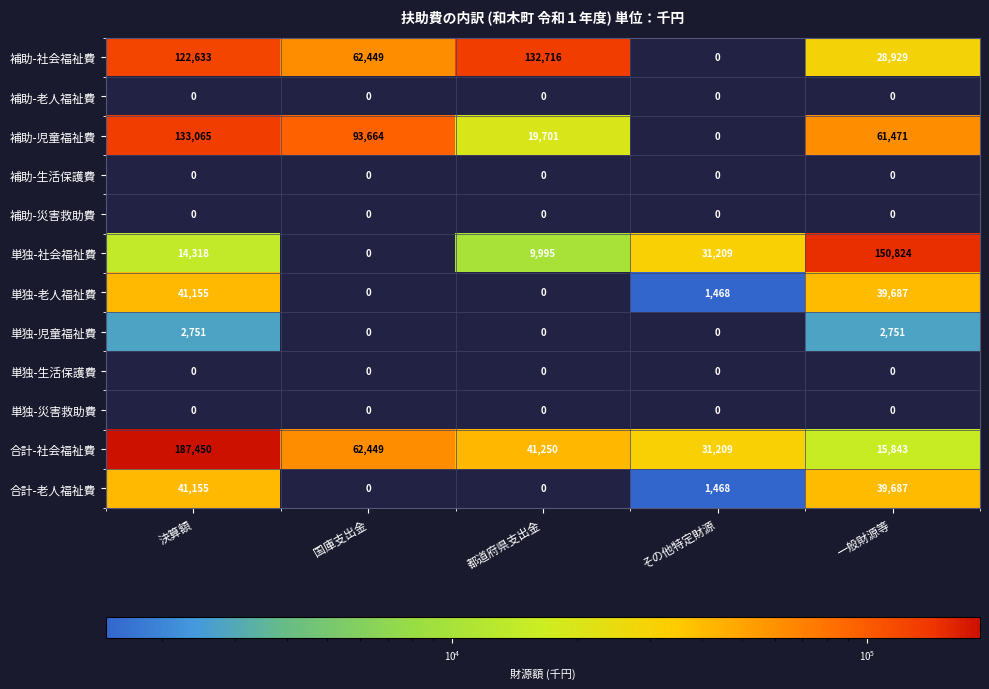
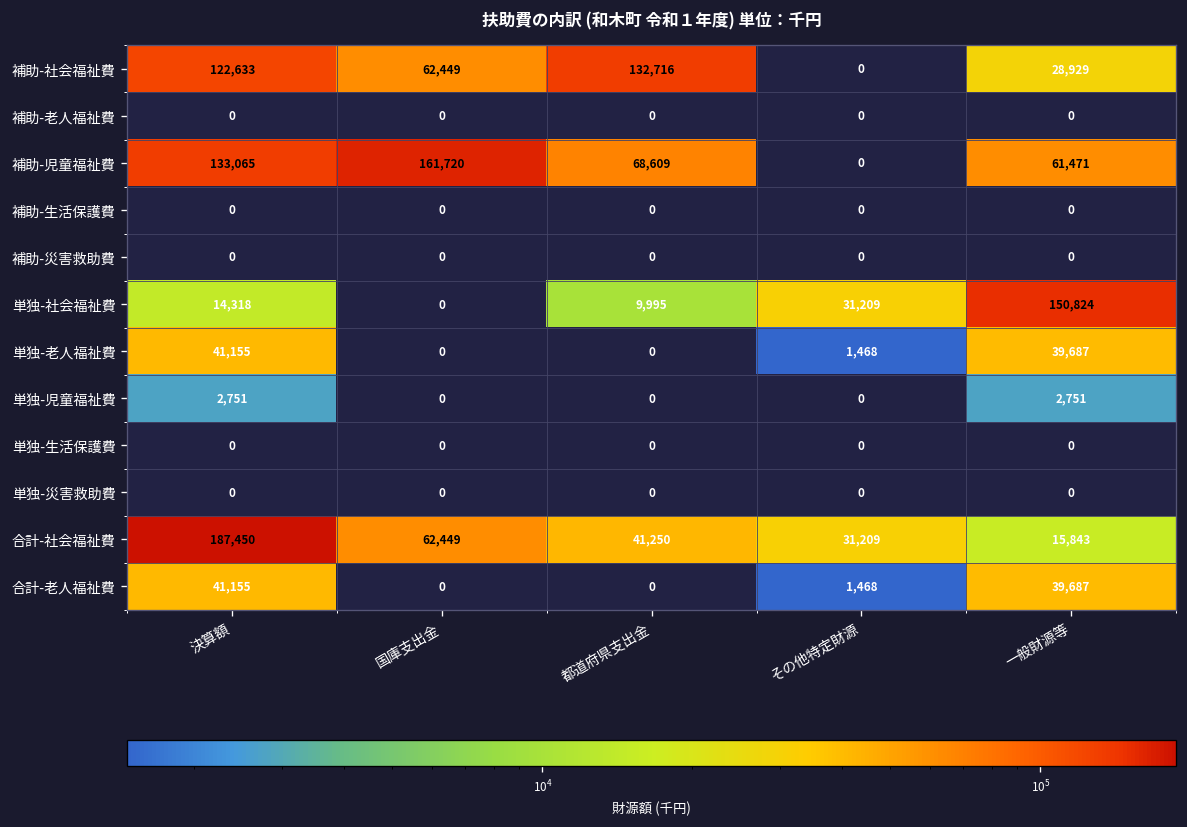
  {
    "補助-社会福祉費": {
      "決算額": "122,633",
      "国庫支出金": "62,449",
      "都道府県支出金": "132,716",
      "一般財源等": "28,929"
    },
    "補助-児童福祉費": {
      "決算額": "133,065",
-     "国庫支出金": "93,664",
-     "都道府県支出金": "19,701",
+     "国庫支出金": "161,720",
+     "都道府県支出金": "68,609",
      "一般財源等": "61,471"
    },
    "単独-社会福祉費": {
      "決算額": "14,318",
      "都道府県支出金": "9,995",
      "その他特定財源": "31,209",
      "一般財源等": "150,824"
    },
    "単独-老人福祉費": {
      "決算額": "41,155",
      "その他特定財源": "1,468",
      "一般財源等": "39,687"
    },
    "単独-児童福祉費": {
      "決算額": "2,751",
      "一般財源等": "2,751"
    },
    "合計-社会福祉費": {
      "決算額": "187,450",
      "国庫支出金": "62,449",
      "都道府県支出金": "41,250",
      "その他特定財源": "31,209",
      "一般財源等": "15,843"
    },
    "合計-老人福祉費": {
      "決算額": "41,155",
      "その他特定財源": "1,468",
      "一般財源等": "39,687"
    }
  }
